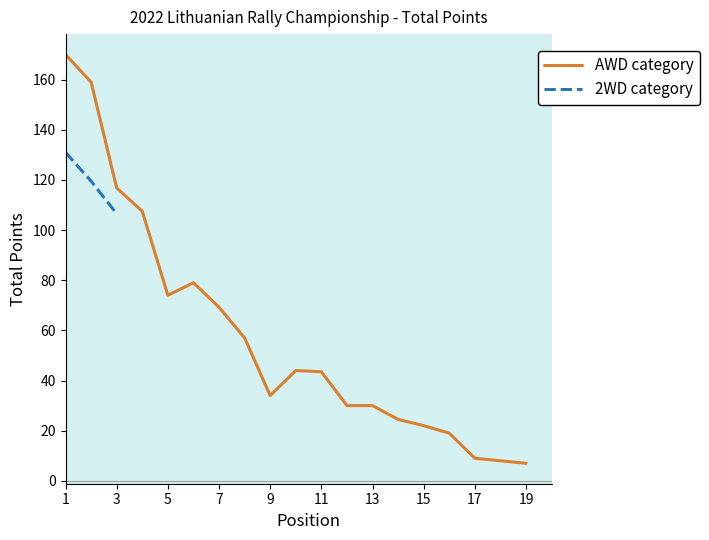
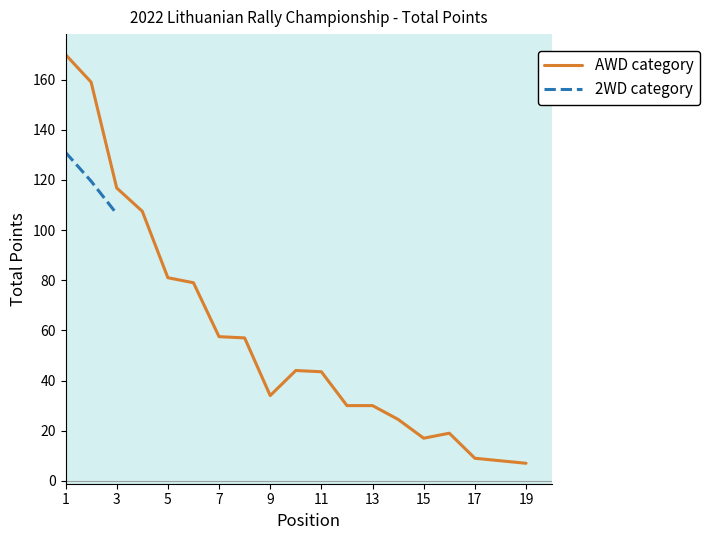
  {
    "AWD category": {
      "1": 170,
      "3": 117,
-     "5": 74,
-     "7": 69,
+     "5": 81,
+     "7": 58,
      "9": 34,
      "11": 44,
      "13": 30,
-     "15": 22,
+     "15": 17,
      "17": 9,
      "19": 7
    },
    "2WD category": {
      "1": 131,
      "3": 107
    }
  }
